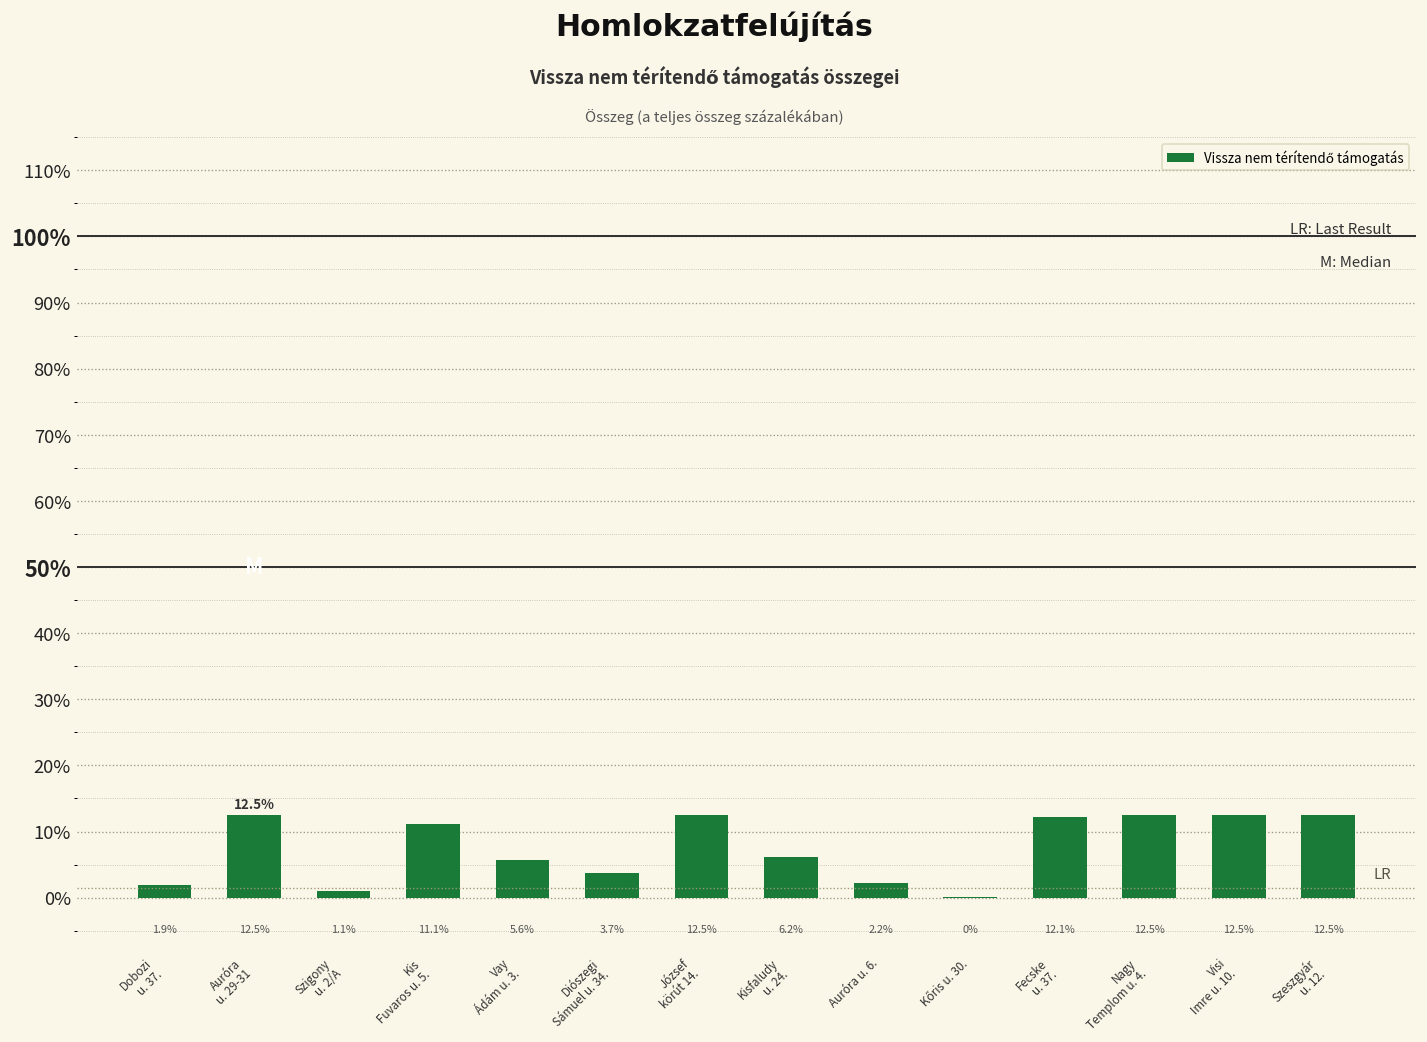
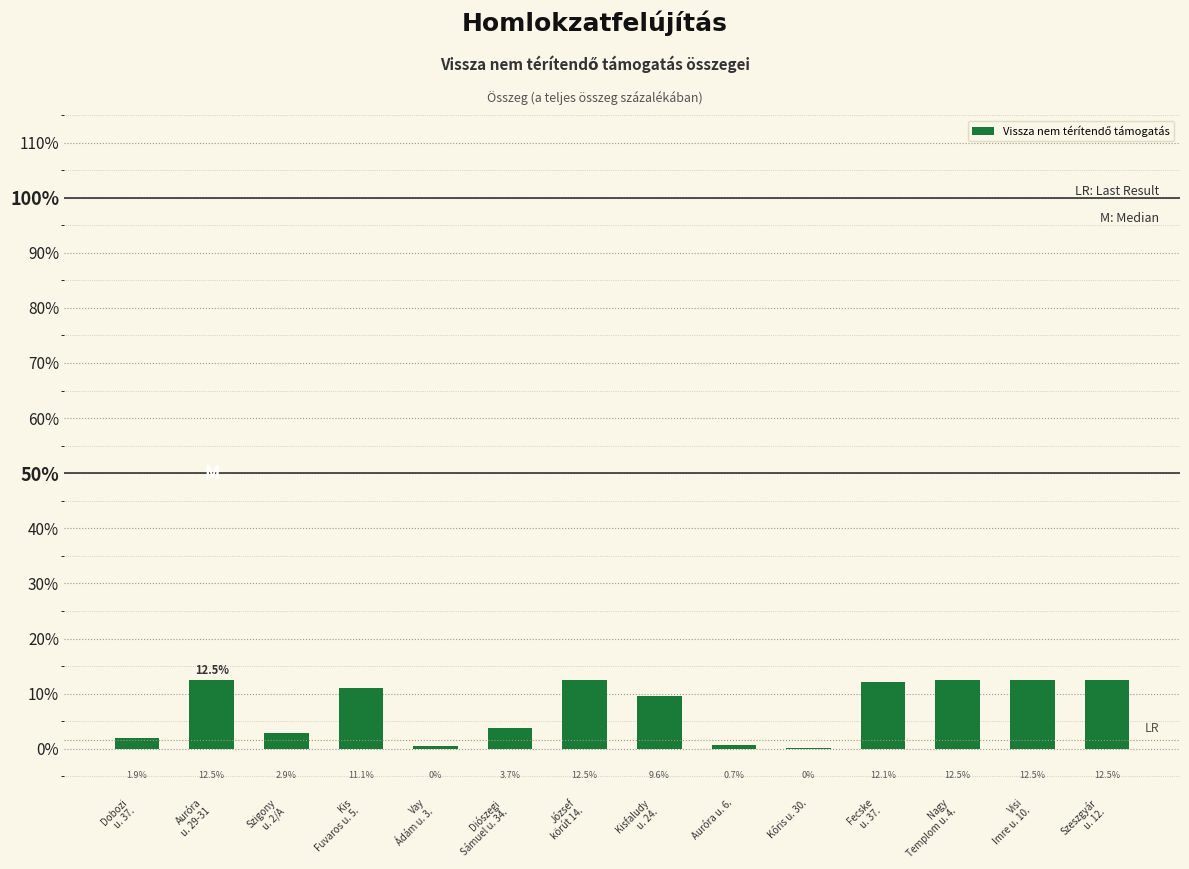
  {
    "Auróra u. 29-31": "12.5%",
-   "Szigony u. 2/A": "1.1%",
-   "Vay Ádám u. 3.": "5.6%",
-   "Kisfaludy u. 24.": "6.2%",
-   "Auróra u. 6.": "2.2%",
+   "Szigony u. 2/A": "2.9%",
+   "Vay Ádám u. 3.": "0%",
+   "Kisfaludy u. 24.": "9.6%",
+   "Auróra u. 6.": "0.7%",
    "Kőris u. 30.": "0%"
  }
